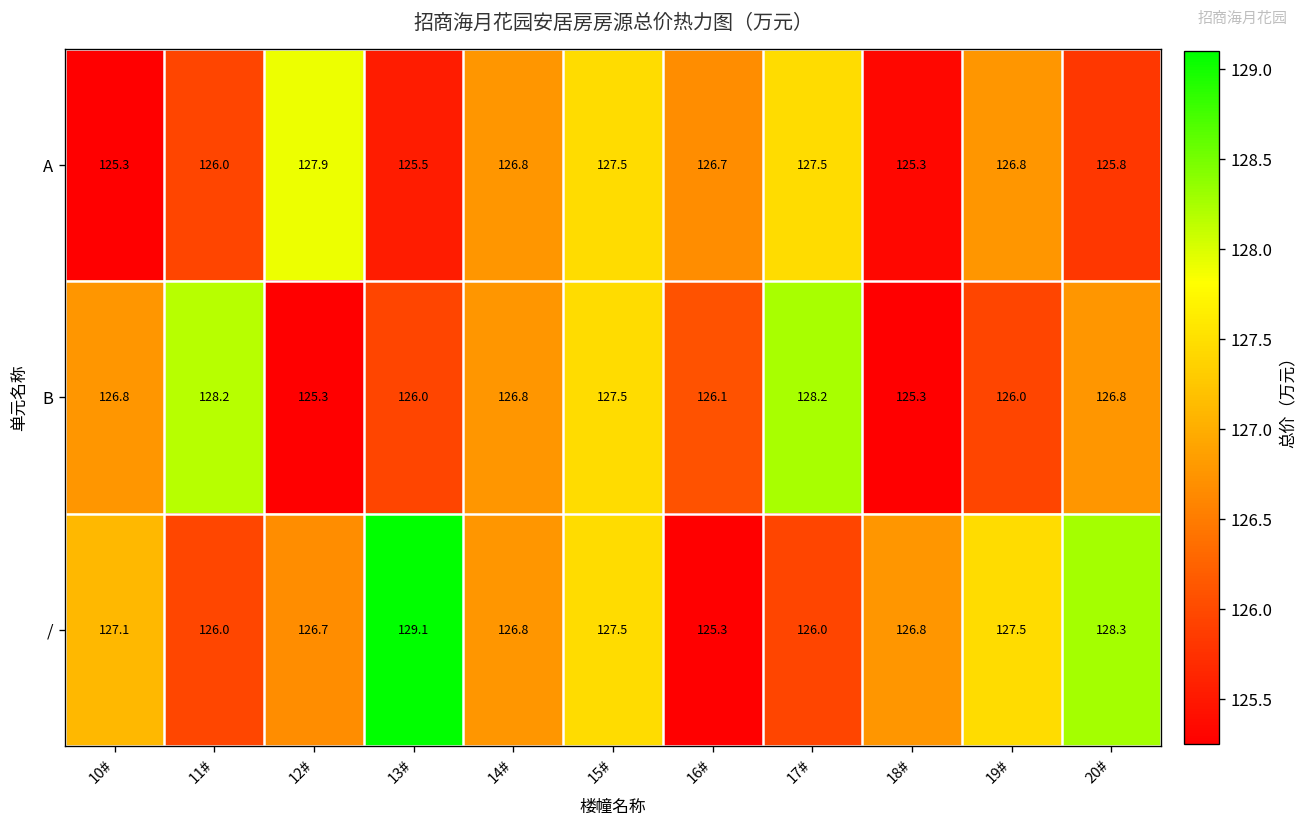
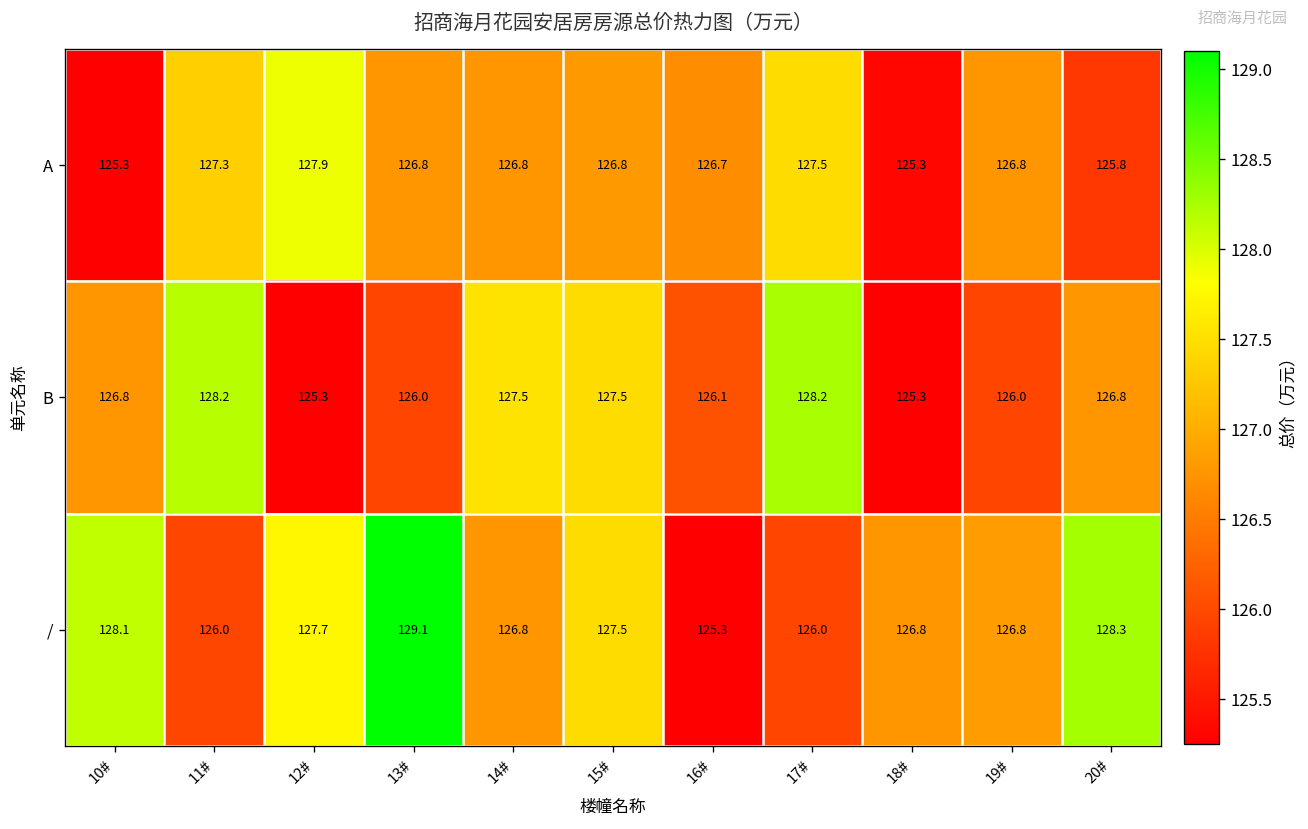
  {
    "A": {
      "10#": 125.3,
-     "11#": 126.0,
+     "11#": 127.3,
      "12#": 127.9,
-     "13#": 125.5,
+     "13#": 126.8,
      "14#": 126.8,
-     "15#": 127.5,
+     "15#": 126.8,
      "16#": 126.7,
      "17#": 127.5,
      "18#": 125.3,
      "19#": 126.8,
      "20#": 125.8
    },
    "B": {
      "10#": 126.8,
      "11#": 128.2,
      "12#": 125.3,
      "13#": 126.0,
-     "14#": 126.8,
+     "14#": 127.5,
      "15#": 127.5,
      "16#": 126.1,
      "17#": 128.2,
      "18#": 125.3,
      "19#": 126.0,
      "20#": 126.8
    },
    "/": {
-     "10#": 127.1,
+     "10#": 128.1,
      "11#": 126.0,
-     "12#": 126.7,
+     "12#": 127.7,
      "13#": 129.1,
      "14#": 126.8,
      "15#": 127.5,
      "16#": 125.3,
      "17#": 126.0,
      "18#": 126.8,
-     "19#": 127.5,
+     "19#": 126.8,
      "20#": 128.3
    }
  }
